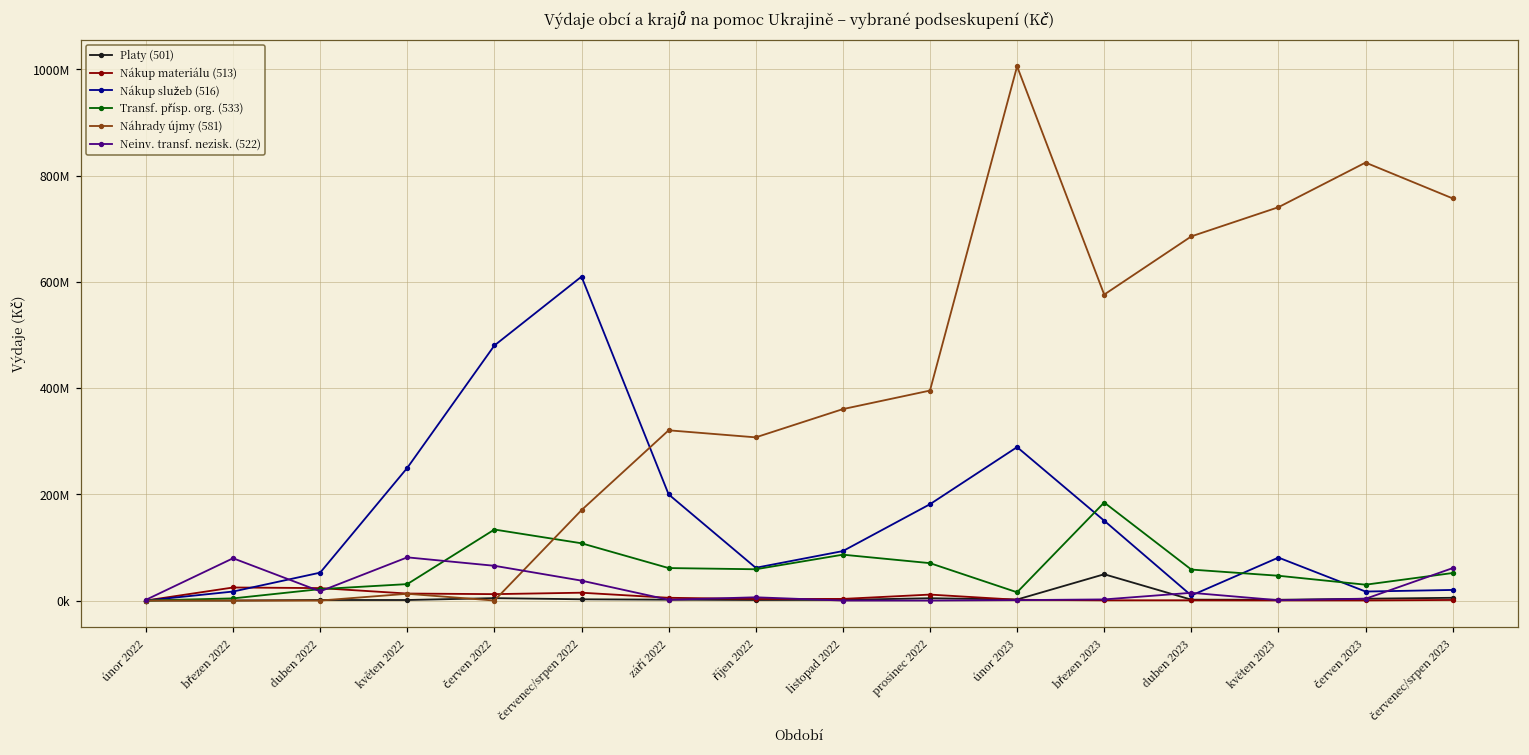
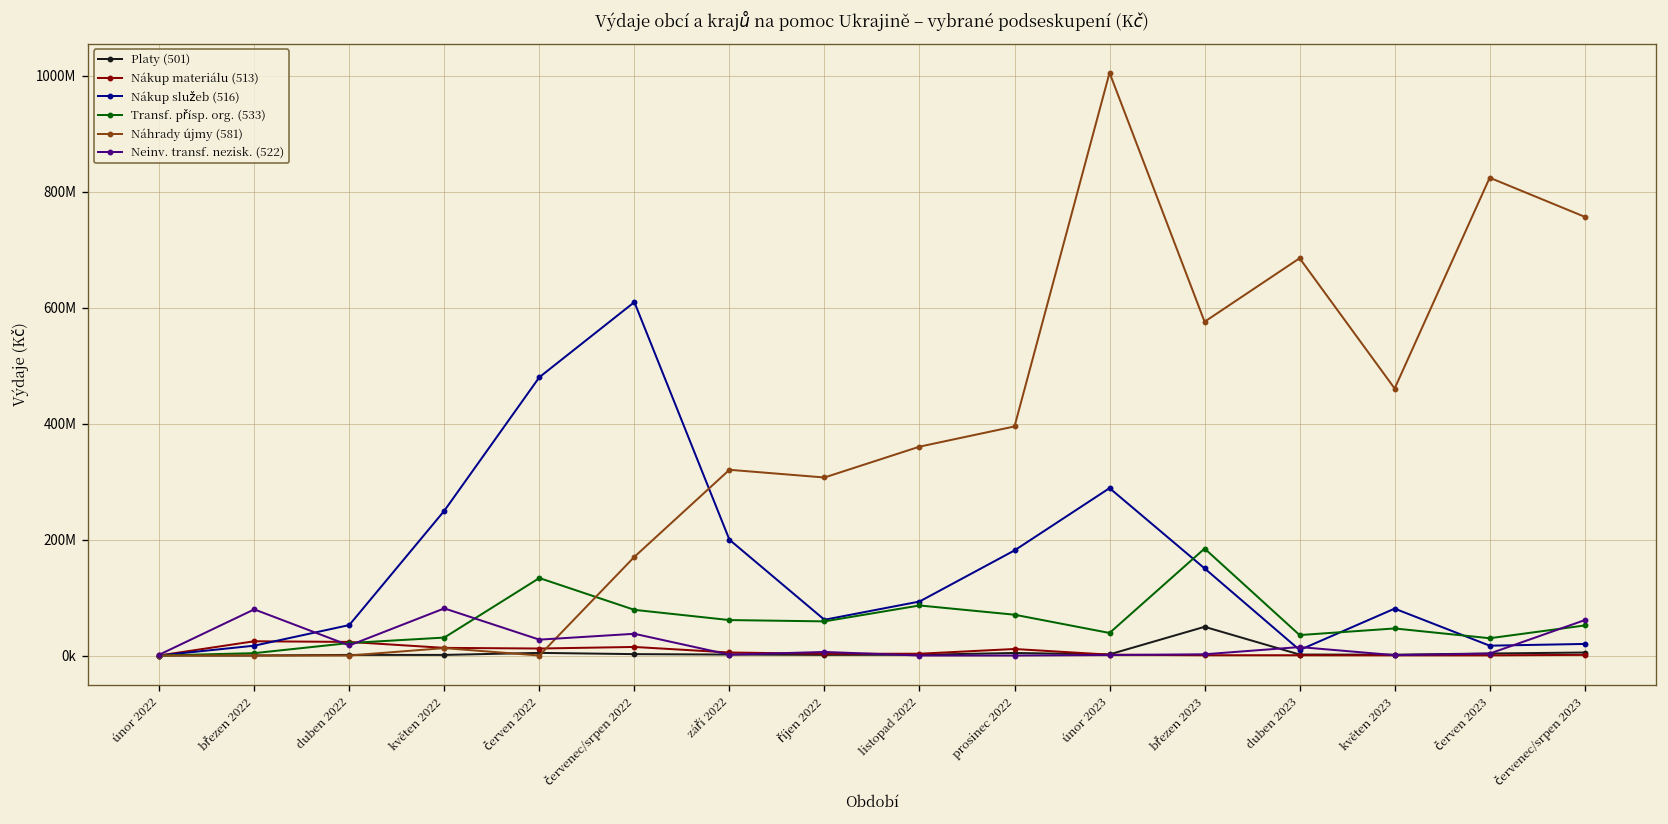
  {
    "Platy (501)": {
      "květen 2022": 0,
      "červenec/srpen 2022": 0,
      "březen 2023": 50000000
    },
    "Nákup materiálu (513)": {
      "březen 2022": 20000000,
      "červen 2022": 10000000,
      "červenec/srpen 2022": 10000000,
      "prosinec 2022": 10000000
    },
    "Nákup služeb (516)": {
      "březen 2022": 20000000,
      "duben 2022": 50000000,
      "květen 2022": 250000000,
      "červen 2022": 480000000,
      "červenec/srpen 2022": 610000000,
      "září 2022": 200000000,
      "listopad 2022": 90000000,
      "prosinec 2022": 180000000,
      "únor 2023": 290000000,
      "březen 2023": 150000000,
      "květen 2023": 80000000,
      "červen 2023": 20000000,
      "červenec/srpen 2023": 20000000
    },
    "Transf. přísp. org. (533)": {
      "květen 2022": 30000000,
      "červen 2022": 130000000,
-     "červenec/srpen 2022": 110000000,
+     "červenec/srpen 2022": 80000000,
      "září 2022": 60000000,
      "listopad 2022": 90000000,
      "prosinec 2022": 70000000,
-     "únor 2023": 20000000,
+     "únor 2023": 40000000,
      "březen 2023": 180000000,
-     "duben 2023": 60000000,
+     "duben 2023": 40000000,
      "květen 2023": 50000000,
      "červen 2023": 30000000,
      "červenec/srpen 2023": 50000000
    },
    "Náhrady újmy (581)": {
      "červenec/srpen 2022": 170000000,
      "září 2022": 320000000,
      "říjen 2022": 310000000,
      "listopad 2022": 360000000,
      "prosinec 2022": 400000000,
      "únor 2023": 1010000000,
      "březen 2023": 580000000,
      "duben 2023": 690000000,
-     "květen 2023": 740000000,
+     "květen 2023": 460000000,
      "červen 2023": 820000000,
      "červenec/srpen 2023": 760000000
    },
    "Neinv. transf. nezisk. (522)": {
      "březen 2022": 80000000,
      "květen 2022": 80000000,
-     "červen 2022": 70000000,
+     "červen 2022": 30000000,
      "červenec/srpen 2022": 40000000,
      "červenec/srpen 2023": 60000000
    }
  }
